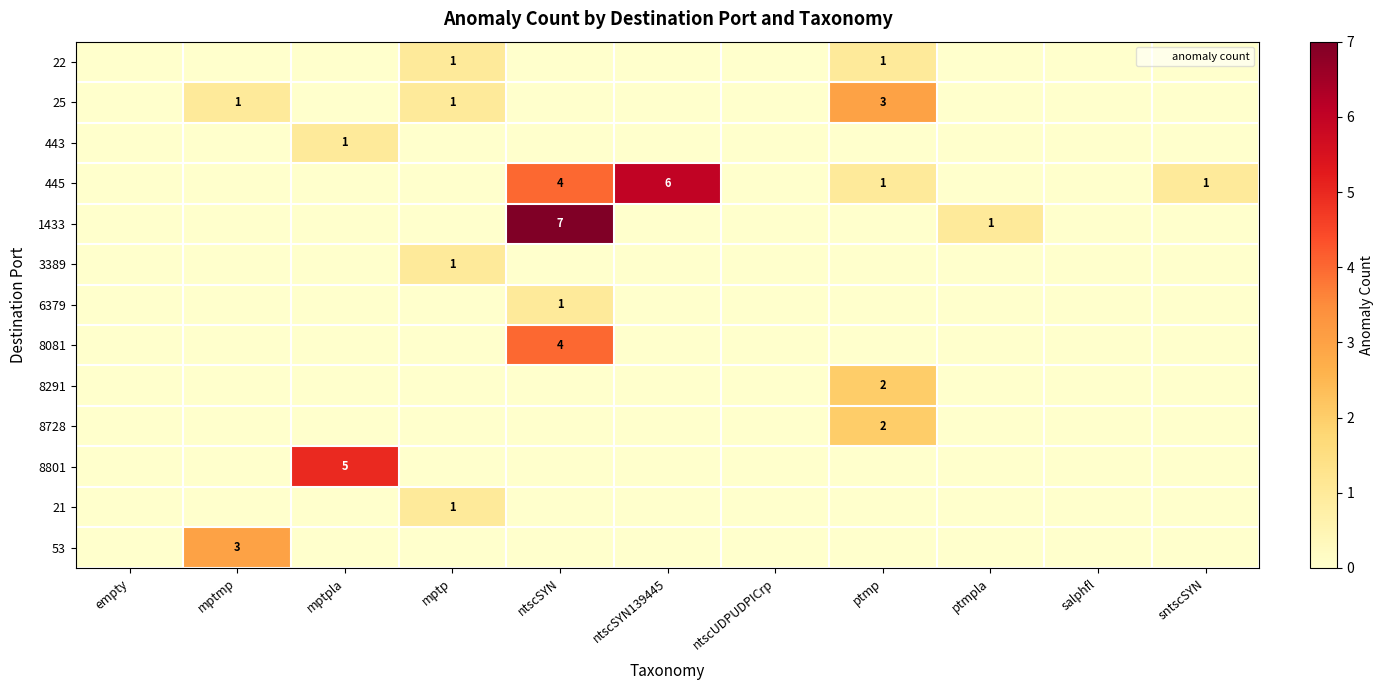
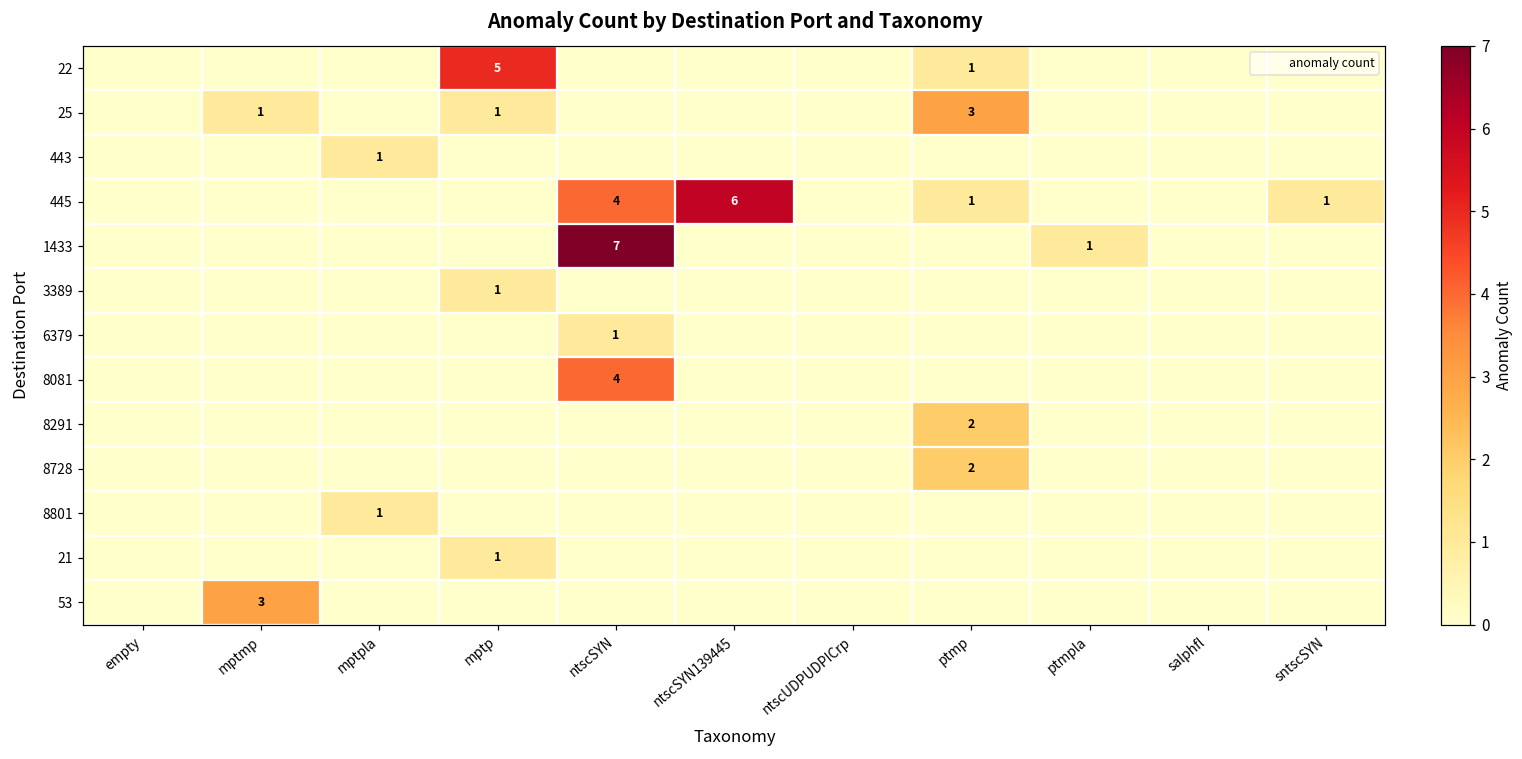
  {
    "22": {
-     "mptp": 1,
+     "mptp": 5,
      "ptmp": 1
    },
    "25": {
      "mptmp": 1,
      "mptp": 1,
      "ptmp": 3
    },
    "443": {
      "mptpla": 1
    },
    "445": {
      "ntscSYN": 4,
      "ntscSYN139445": 6,
      "ptmp": 1,
      "sntscSYN": 1
    },
    "1433": {
      "ntscSYN": 7,
      "ptmpla": 1
    },
    "3389": {
      "mptp": 1
    },
    "6379": {
      "ntscSYN": 1
    },
    "8081": {
      "ntscSYN": 4
    },
    "8291": {
      "ptmp": 2
    },
    "8728": {
      "ptmp": 2
    },
    "8801": {
-     "mptpla": 5
+     "mptpla": 1
    },
    "21": {
      "mptp": 1
    },
    "53": {
      "mptmp": 3
    }
  }
